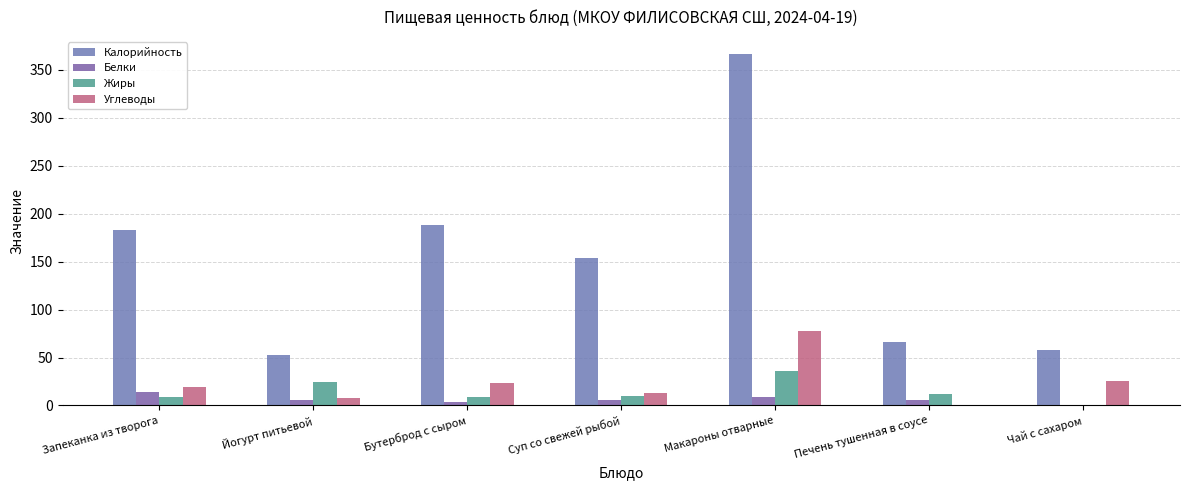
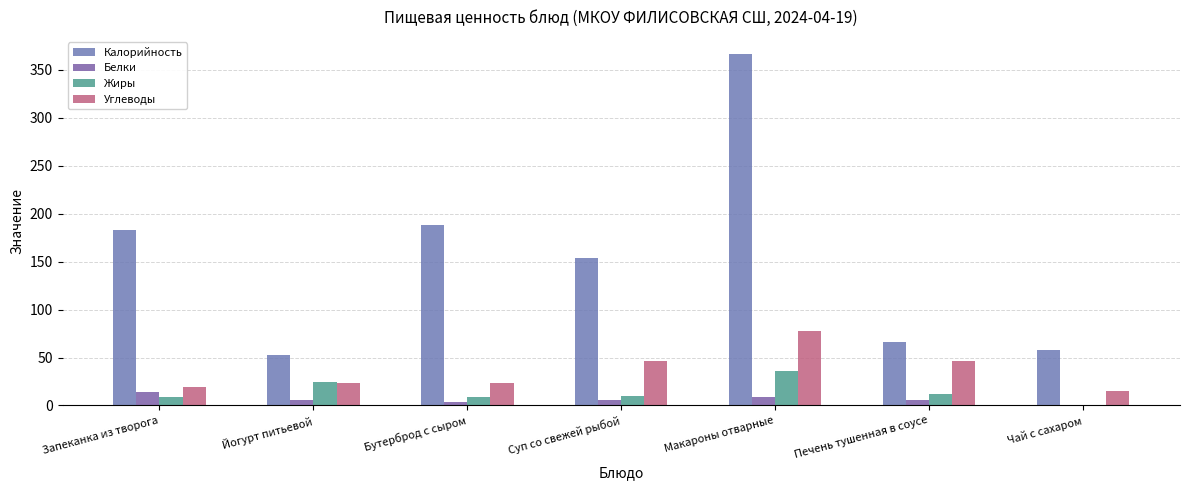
  {
    "Жиры": {
      "Запеканка из творога": 10,
      "Йогурт питьевой": 20,
      "Бутерброд с сыром": 10,
      "Суп со свежей рыбой": 10,
      "Макароны отварные": 40,
      "Печень тушенная в соусе": 10,
      "Чай с сахаром": 0
    },
    "Углеводы": {
      "Запеканка из творога": 20,
-     "Йогурт питьевой": 10,
+     "Йогурт питьевой": 20,
      "Бутерброд с сыром": 20,
-     "Суп со свежей рыбой": 10,
+     "Суп со свежей рыбой": 50,
      "Макароны отварные": 80,
-     "Печень тушенная в соусе": 0,
-     "Чай с сахаром": 30
+     "Печень тушенная в соусе": 50,
+     "Чай с сахаром": 20
    }
  }
